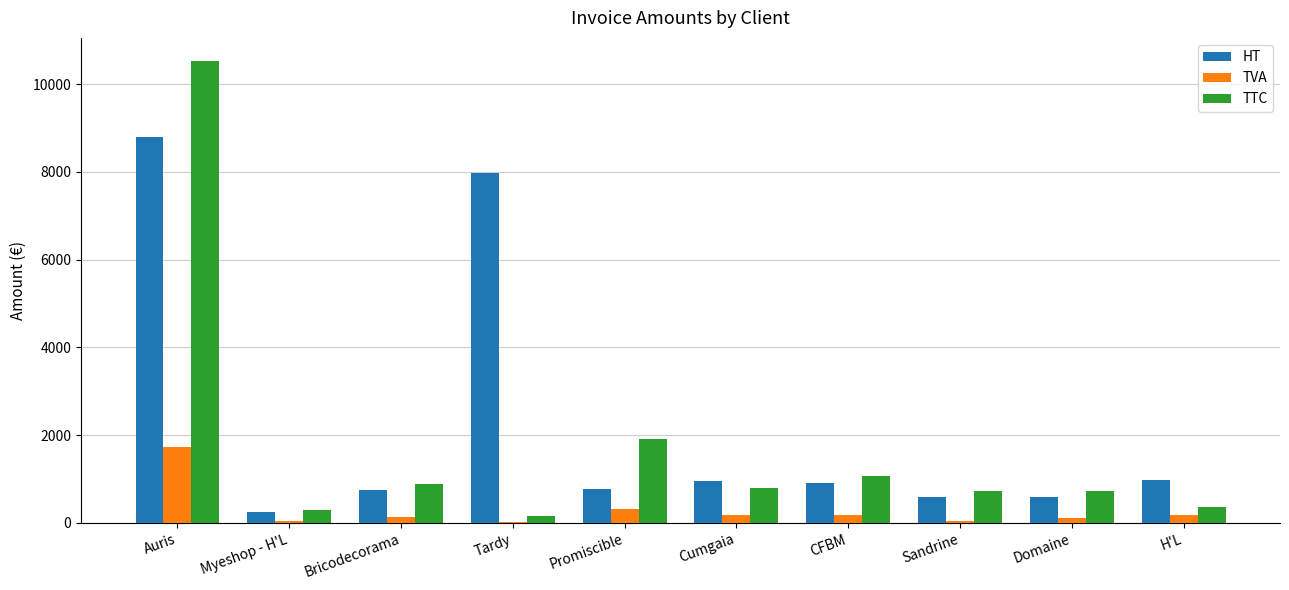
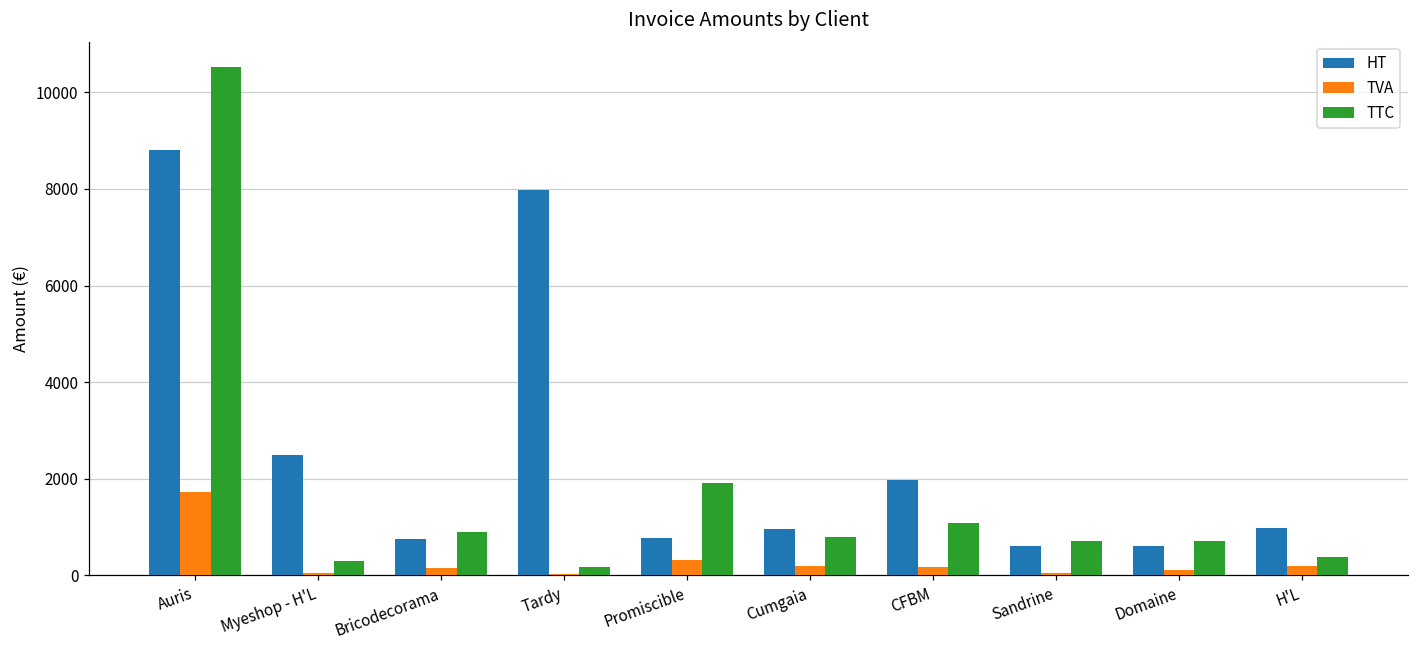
  {
    "HT": {
      "Auris": 8800,
-     "Myeshop - H'L": 300,
+     "Myeshop - H'L": 2500,
      "Bricodecorama": 800,
      "Tardy": 8000,
      "Promiscible": 800,
      "Cumgaia": 1000,
-     "CFBM": 900,
+     "CFBM": 2000,
      "Sandrine": 600,
      "Domaine": 600,
      "H'L": 1000
    },
    "TVA": {
      "Auris": 1700,
      "Bricodecorama": 100,
      "Promiscible": 300,
      "Cumgaia": 200,
      "CFBM": 200,
      "Domaine": 100,
      "H'L": 200
    },
    "TTC": {
      "Auris": 10500,
      "Myeshop - H'L": 300,
      "Bricodecorama": 900,
      "Tardy": 200,
      "Promiscible": 1900,
      "Cumgaia": 800,
      "CFBM": 1100,
      "Sandrine": 700,
      "Domaine": 700,
      "H'L": 400
    }
  }
